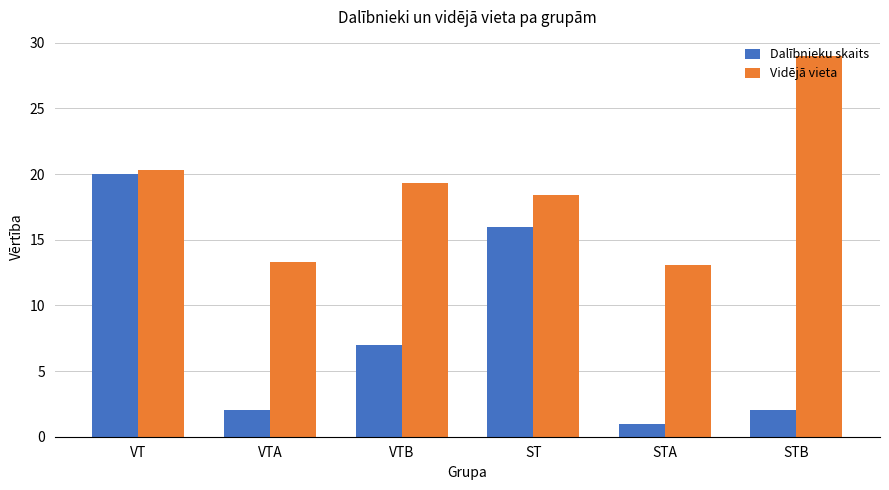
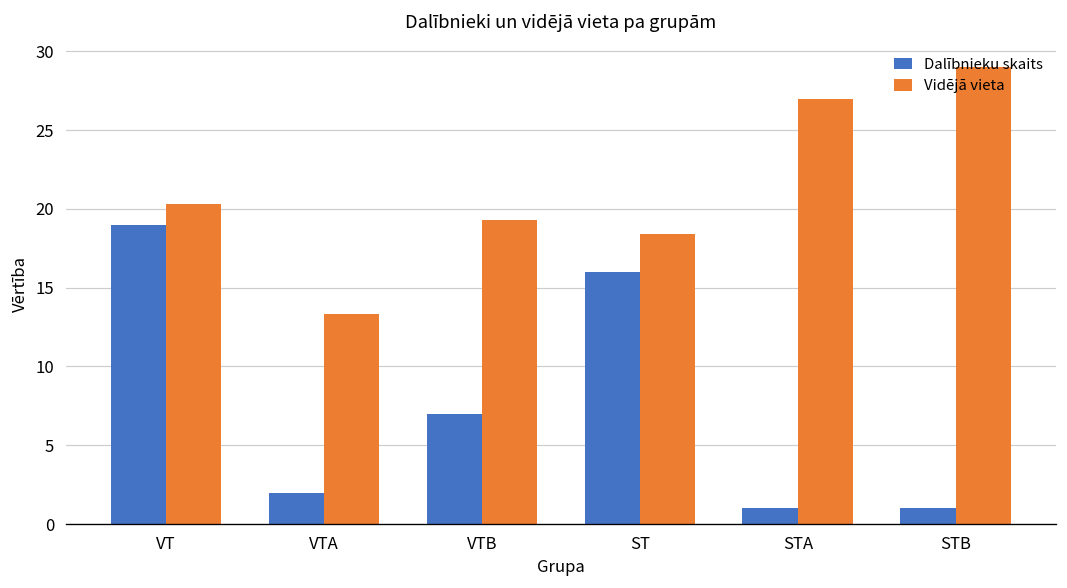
  {
    "Dalībnieku skaits": {
-     "VT": 20,
+     "VT": 19,
      "VTA": 2,
      "VTB": 7,
      "ST": 16,
      "STA": 1,
-     "STB": 2
+     "STB": 1
    },
    "Vidējā vieta": {
      "VT": 20.3,
      "VTA": 13.3,
      "VTB": 19.3,
      "ST": 18.4,
-     "STA": 13.1,
+     "STA": 27.0,
      "STB": 29.0
    }
  }
